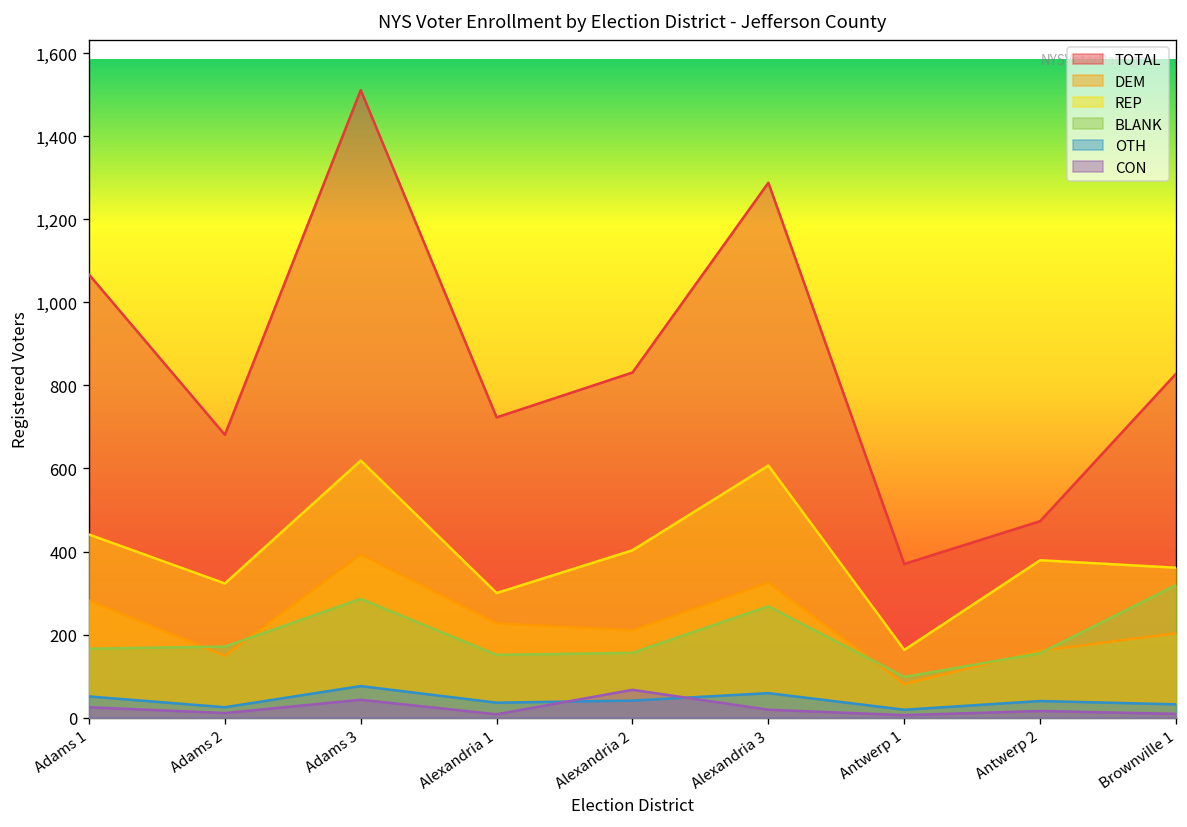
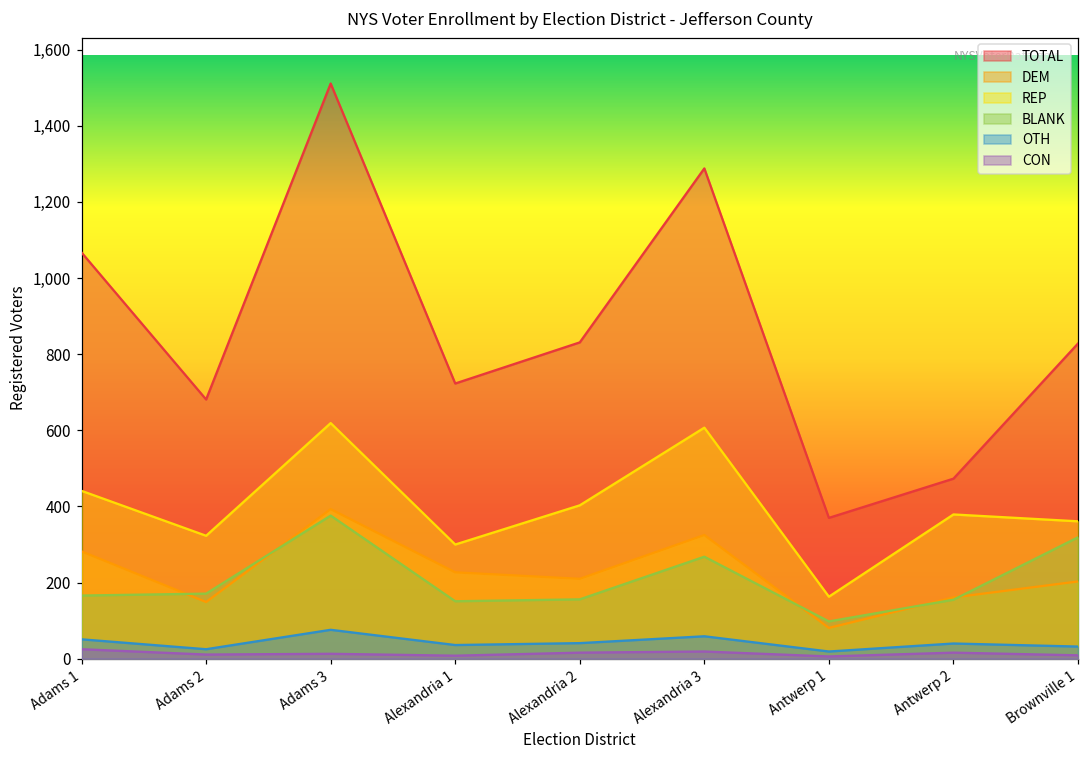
  {
    "TOTAL": {
      "Adams 1": "1,070",
      "Adams 2": "680",
      "Adams 3": "1,510",
      "Alexandria 1": "720",
      "Alexandria 2": "830",
      "Alexandria 3": "1,290",
      "Antwerp 1": "370",
      "Antwerp 2": "470",
      "Brownville 1": "830"
    },
    "BLANK": {
      "Adams 1": "170",
      "Adams 2": "170",
-     "Adams 3": "290",
+     "Adams 3": "380",
      "Alexandria 1": "150",
      "Alexandria 2": "160",
      "Alexandria 3": "270",
      "Antwerp 1": "100",
      "Brownville 1": "320"
    },
    "OTH": {
      "Adams 1": "50",
      "Adams 2": "30",
      "Adams 3": "80",
      "Alexandria 1": "40",
      "Alexandria 2": "40",
      "Alexandria 3": "60",
      "Antwerp 1": "20",
      "Antwerp 2": "40",
      "Brownville 1": "30"
    },
    "CON": {
      "Adams 1": "30",
      "Adams 2": "10",
-     "Adams 3": "40",
+     "Adams 3": "10",
      "Alexandria 1": "10",
-     "Alexandria 2": "70",
+     "Alexandria 2": "20",
      "Alexandria 3": "20",
      "Antwerp 1": "10",
      "Antwerp 2": "20",
      "Brownville 1": "10"
    }
  }
